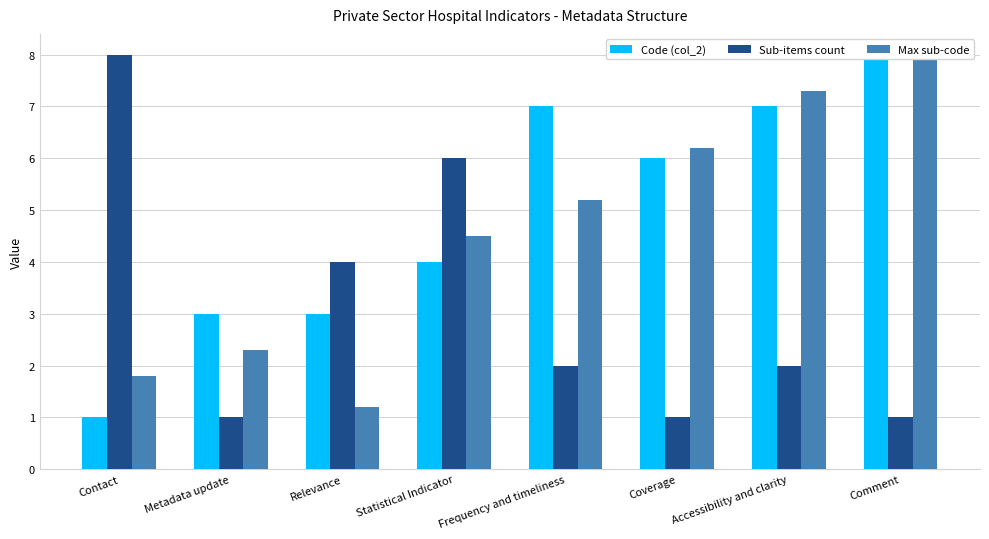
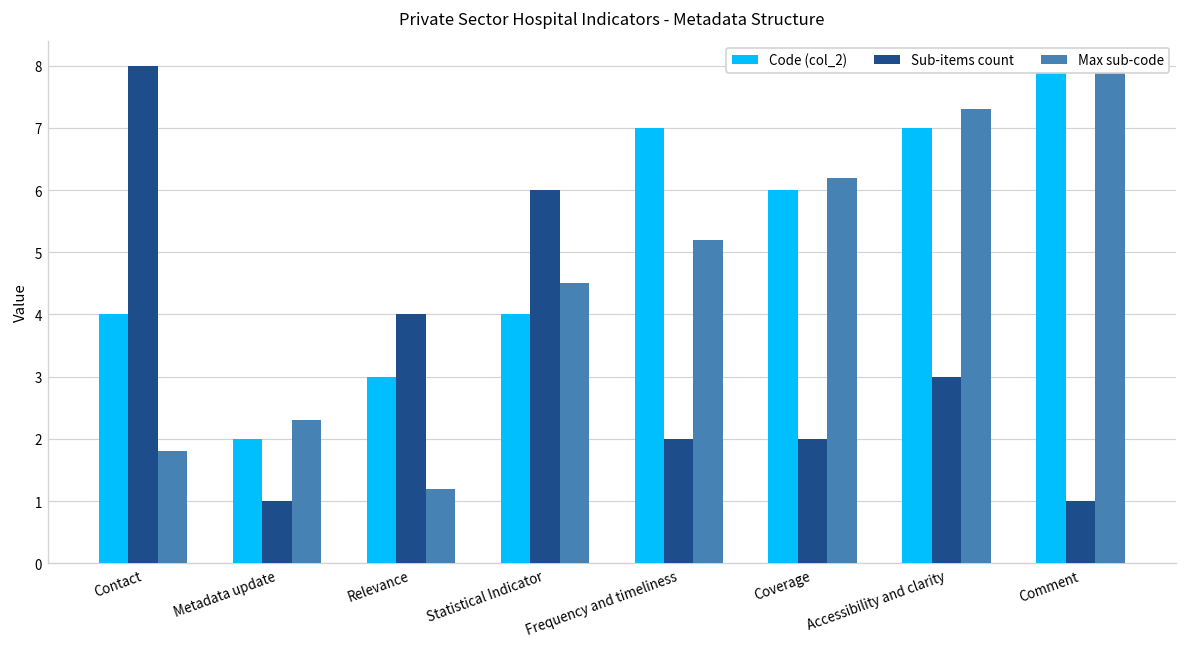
  {
    "Code (col_2)": {
-     "Contact": 1,
-     "Metadata update": 3,
+     "Contact": 4,
+     "Metadata update": 2,
      "Relevance": 3,
      "Statistical Indicator": 4,
      "Frequency and timeliness": 7,
      "Coverage": 6,
      "Accessibility and clarity": 7
    },
    "Sub-items count": {
      "Contact": 8,
      "Metadata update": 1,
      "Relevance": 4,
      "Statistical Indicator": 6,
      "Frequency and timeliness": 2,
-     "Coverage": 1,
-     "Accessibility and clarity": 2,
+     "Coverage": 2,
+     "Accessibility and clarity": 3,
      "Comment": 1
    },
    "Max sub-code": {
      "Contact": 1.8,
      "Metadata update": 2.3,
      "Relevance": 1.2,
      "Statistical Indicator": 4.5,
      "Frequency and timeliness": 5.2,
      "Coverage": 6.2,
      "Accessibility and clarity": 7.3
    }
  }
